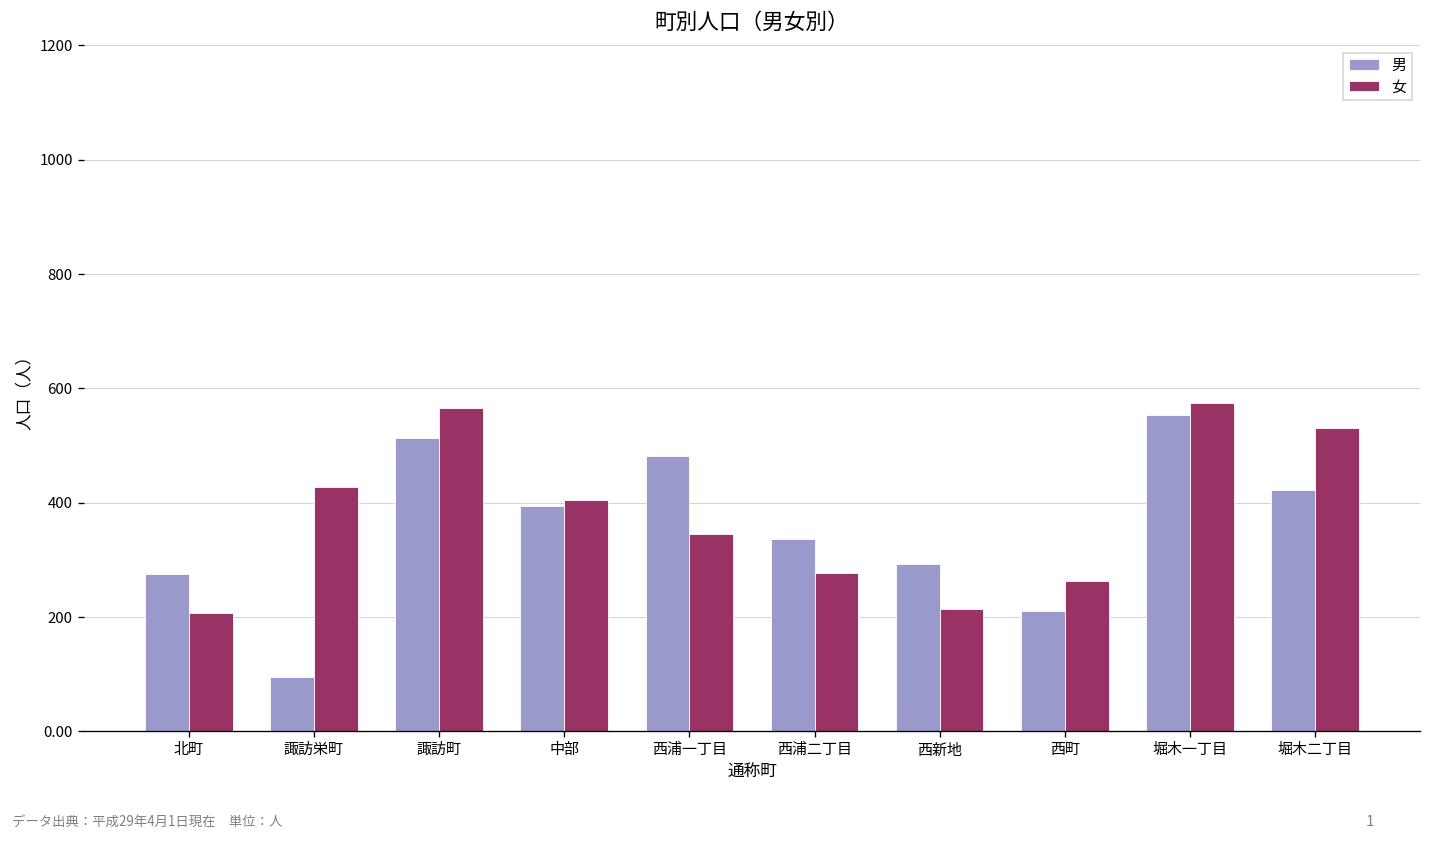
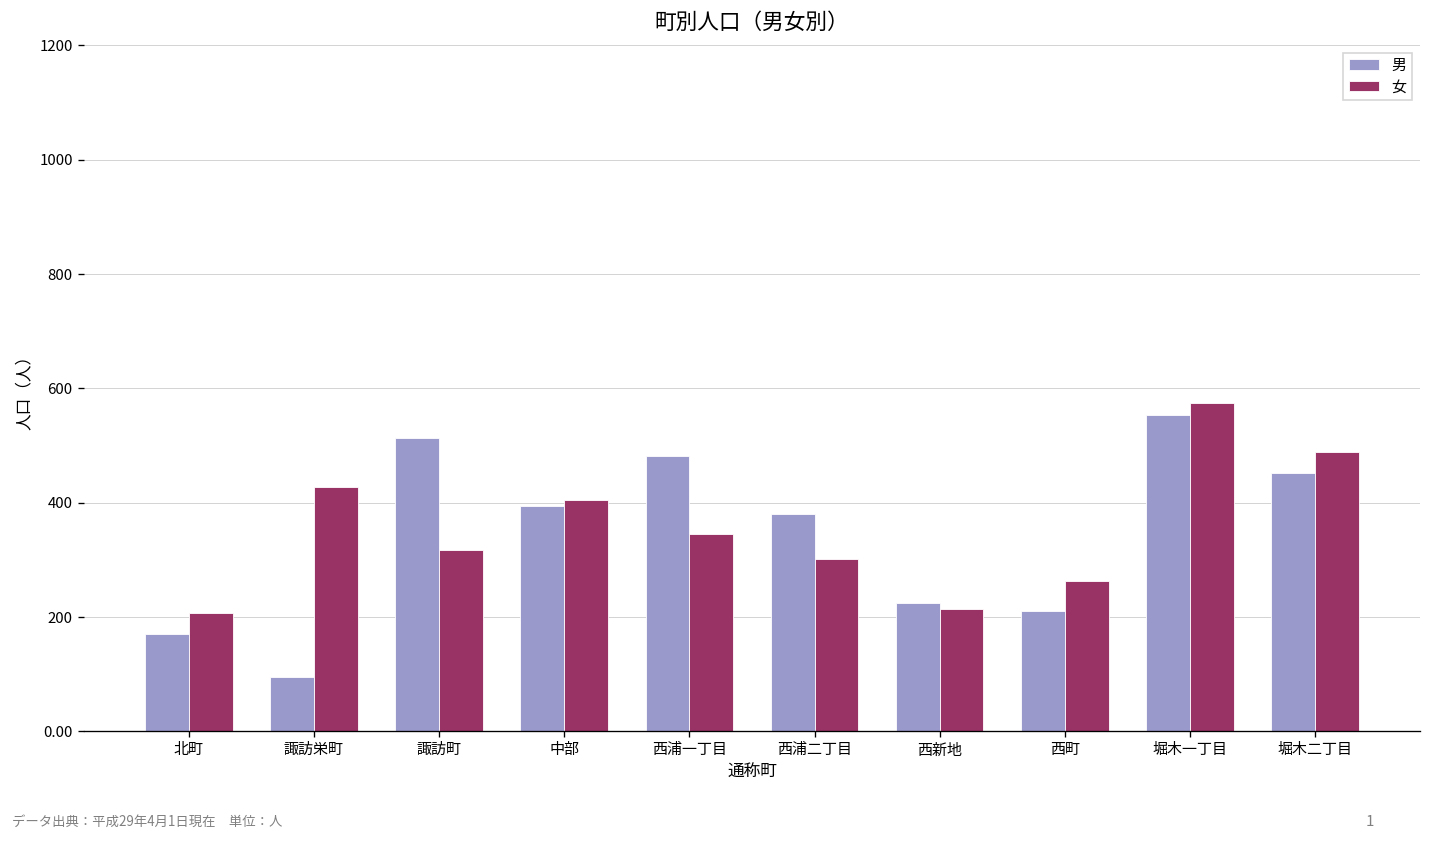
  {
    "男": {
-     "北町": 280,
+     "北町": 170,
      "諏訪栄町": 100,
      "諏訪町": 510,
      "中部": 390,
      "西浦一丁目": 480,
-     "西浦二丁目": 340,
-     "西新地": 290,
+     "西浦二丁目": 380,
+     "西新地": 230,
      "西町": 210,
      "堀木一丁目": 550,
-     "堀木二丁目": 420
+     "堀木二丁目": 450
    },
    "女": {
      "北町": 210,
      "諏訪栄町": 430,
-     "諏訪町": 570,
+     "諏訪町": 320,
      "中部": 400,
      "西浦一丁目": 350,
-     "西浦二丁目": 280,
+     "西浦二丁目": 300,
      "西新地": 220,
      "西町": 260,
      "堀木一丁目": 580,
-     "堀木二丁目": 530
+     "堀木二丁目": 490
    }
  }
